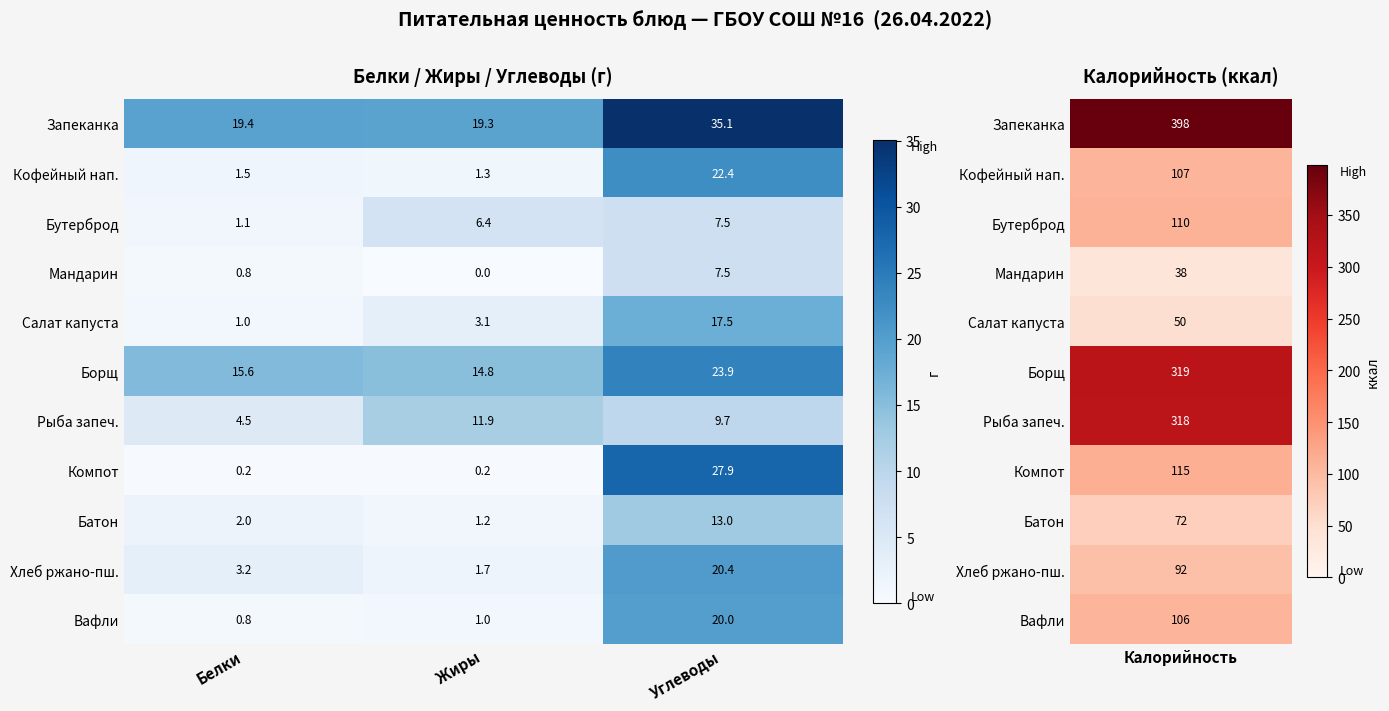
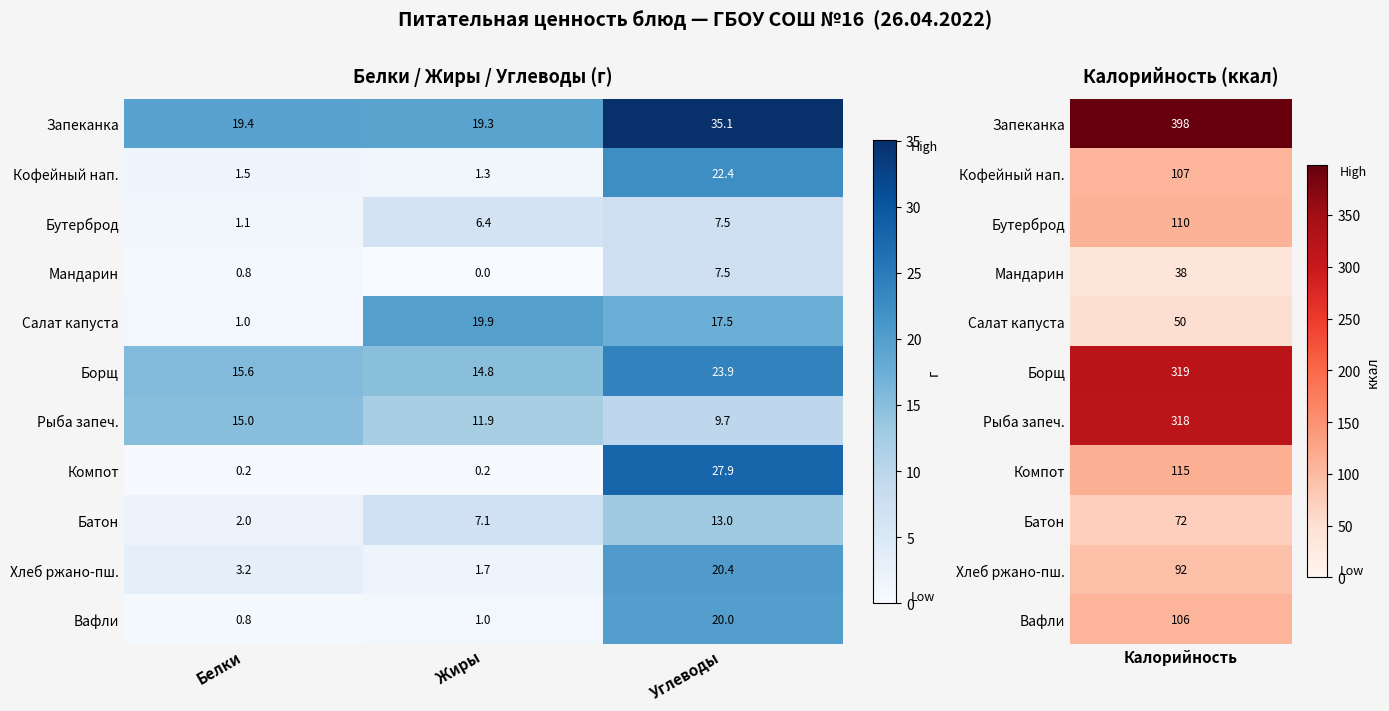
  {
    "Белки / Жиры / Углеводы (г)": {
      "Запеканка": {
        "Белки": 19.4,
        "Жиры": 19.3,
        "Углеводы": 35.1
      },
      "Кофейный нап.": {
        "Белки": 1.5,
        "Жиры": 1.3,
        "Углеводы": 22.4
      },
      "Бутерброд": {
        "Белки": 1.1,
        "Жиры": 6.4,
        "Углеводы": 7.5
      },
      "Мандарин": {
        "Белки": 0.8,
        "Жиры": 0.0,
        "Углеводы": 7.5
      },
      "Салат капуста": {
        "Белки": 1.0,
-       "Жиры": 3.1,
+       "Жиры": 19.9,
        "Углеводы": 17.5
      },
      "Борщ": {
        "Белки": 15.6,
        "Жиры": 14.8,
        "Углеводы": 23.9
      },
      "Рыба запеч.": {
-       "Белки": 4.5,
+       "Белки": 15.0,
        "Жиры": 11.9,
        "Углеводы": 9.7
      },
      "Компот": {
        "Белки": 0.2,
        "Жиры": 0.2,
        "Углеводы": 27.9
      },
      "Батон": {
        "Белки": 2.0,
-       "Жиры": 1.2,
+       "Жиры": 7.1,
        "Углеводы": 13.0
      },
      "Хлеб ржано-пш.": {
        "Белки": 3.2,
        "Жиры": 1.7,
        "Углеводы": 20.4
      },
      "Вафли": {
        "Белки": 0.8,
        "Жиры": 1.0,
        "Углеводы": 20.0
      }
    },
    "Калорийность (ккал)": {
      "Запеканка": {
        "Калорийность": 398
      },
      "Кофейный нап.": {
        "Калорийность": 107
      },
      "Бутерброд": {
        "Калорийность": 110
      },
      "Мандарин": {
        "Калорийность": 38
      },
      "Салат капуста": {
        "Калорийность": 50
      },
      "Борщ": {
        "Калорийность": 319
      },
      "Рыба запеч.": {
        "Калорийность": 318
      },
      "Компот": {
        "Калорийность": 115
      },
      "Батон": {
        "Калорийность": 72
      },
      "Хлеб ржано-пш.": {
        "Калорийность": 92
      },
      "Вафли": {
        "Калорийность": 106
      }
    }
  }
